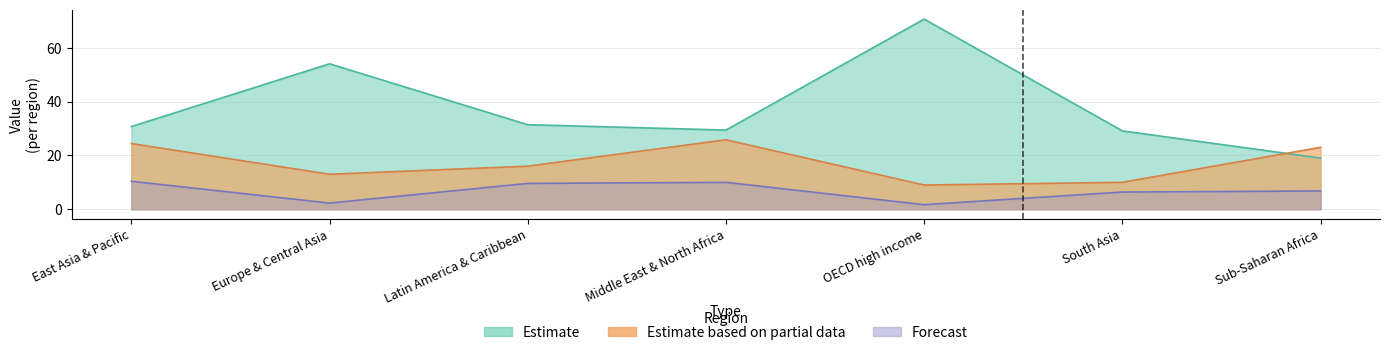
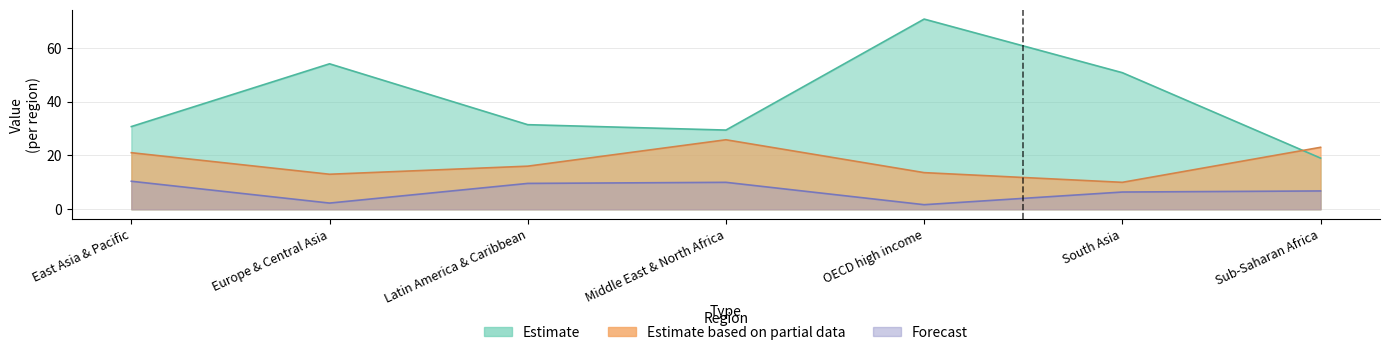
  {
    "Estimate": {
      "East Asia & Pacific": 31,
      "Europe & Central Asia": 54,
      "Latin America & Caribbean": 31,
      "Middle East & North Africa": 29,
      "OECD high income": 71,
-     "South Asia": 29,
+     "South Asia": 51,
      "Sub-Saharan Africa": 19
    },
    "Estimate based on partial data": {
-     "East Asia & Pacific": 24,
+     "East Asia & Pacific": 21,
      "Europe & Central Asia": 13,
      "Latin America & Caribbean": 16,
      "Middle East & North Africa": 26,
-     "OECD high income": 9,
+     "OECD high income": 14,
      "South Asia": 10,
      "Sub-Saharan Africa": 23
    },
    "Forecast": {
      "East Asia & Pacific": 10,
      "Europe & Central Asia": 2,
      "Latin America & Caribbean": 10,
      "Middle East & North Africa": 10,
      "OECD high income": 2,
      "South Asia": 6,
      "Sub-Saharan Africa": 7
    }
  }
